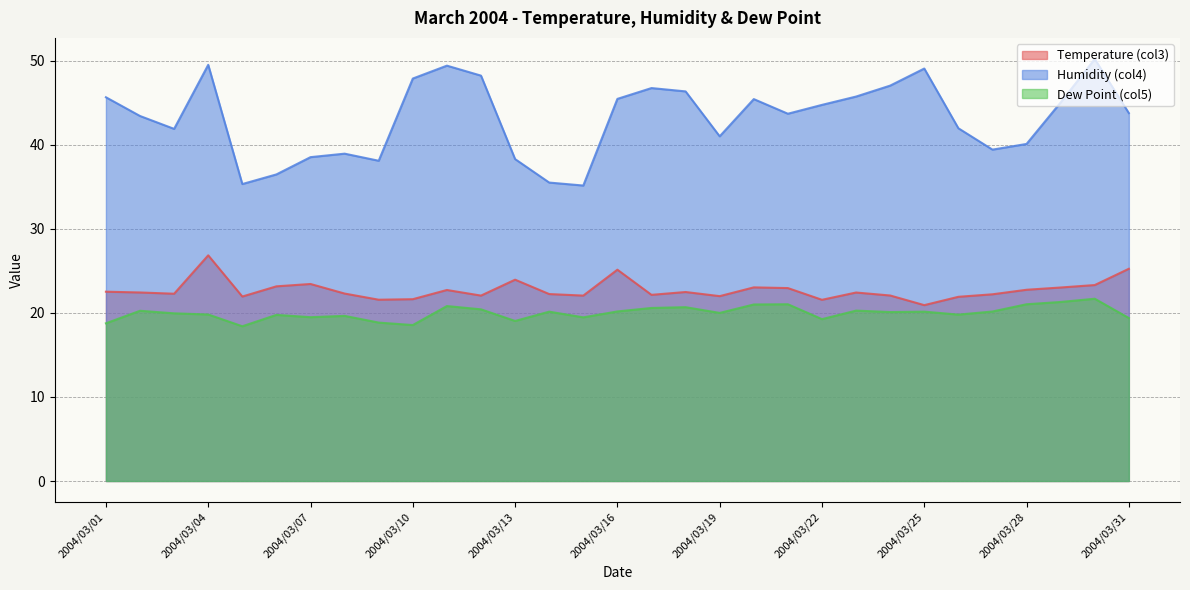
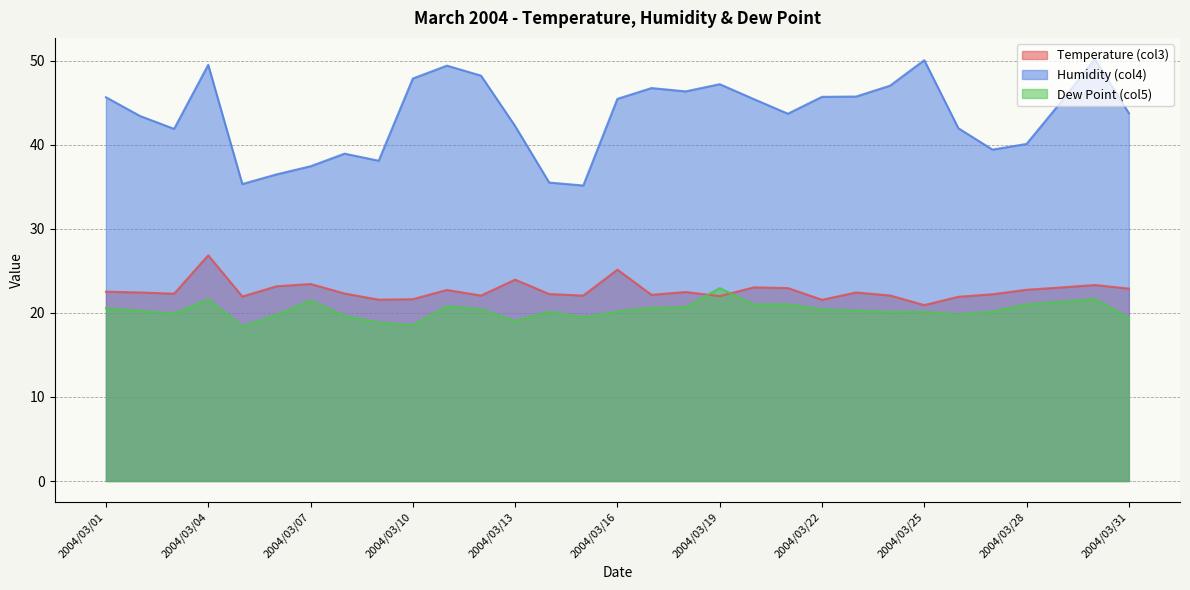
  {
    "Temperature (col3)": {
      "2004/03/01": 23,
      "2004/03/04": 27,
      "2004/03/07": 23,
      "2004/03/10": 22,
      "2004/03/13": 24,
      "2004/03/16": 25,
      "2004/03/19": 22,
      "2004/03/22": 22,
      "2004/03/25": 21,
      "2004/03/28": 23,
-     "2004/03/31": 25
+     "2004/03/31": 23
    },
    "Humidity (col4)": {
      "2004/03/01": 46,
      "2004/03/04": 50,
-     "2004/03/07": 39,
+     "2004/03/07": 37,
      "2004/03/10": 48,
-     "2004/03/13": 38,
+     "2004/03/13": 42,
      "2004/03/16": 45,
-     "2004/03/19": 41,
-     "2004/03/22": 45,
-     "2004/03/25": 49,
+     "2004/03/19": 47,
+     "2004/03/22": 46,
+     "2004/03/25": 50,
      "2004/03/28": 40,
      "2004/03/31": 44
    },
    "Dew Point (col5)": {
-     "2004/03/01": 19,
-     "2004/03/04": 20,
-     "2004/03/07": 19,
+     "2004/03/01": 21,
+     "2004/03/04": 22,
+     "2004/03/07": 21,
      "2004/03/10": 19,
      "2004/03/13": 19,
      "2004/03/16": 20,
-     "2004/03/19": 20,
-     "2004/03/22": 19,
+     "2004/03/19": 23,
+     "2004/03/22": 20,
      "2004/03/25": 20,
      "2004/03/28": 21,
      "2004/03/31": 19
    }
  }
